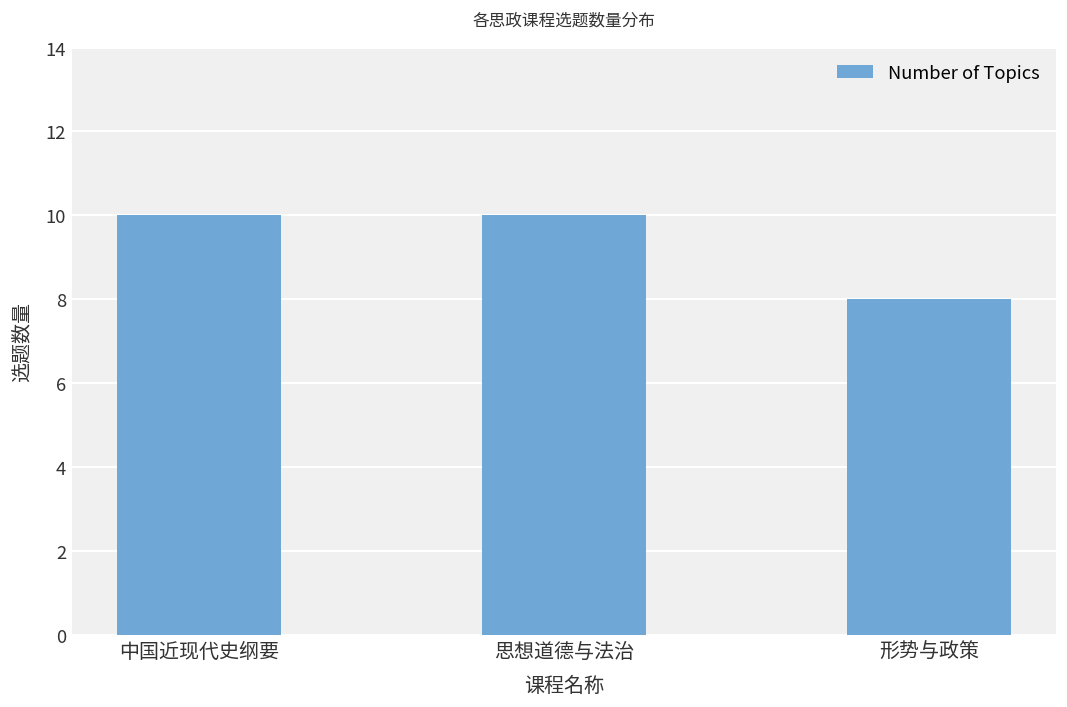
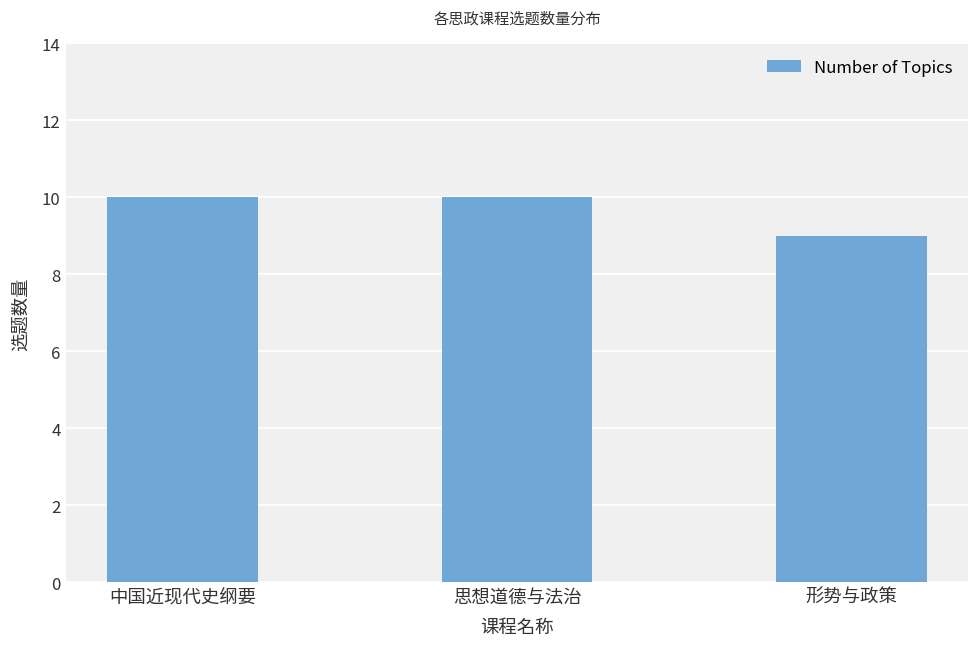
  {
    "中国近现代史纲要": 10,
    "思想道德与法治": 10,
-   "形势与政策": 8
+   "形势与政策": 9
  }
